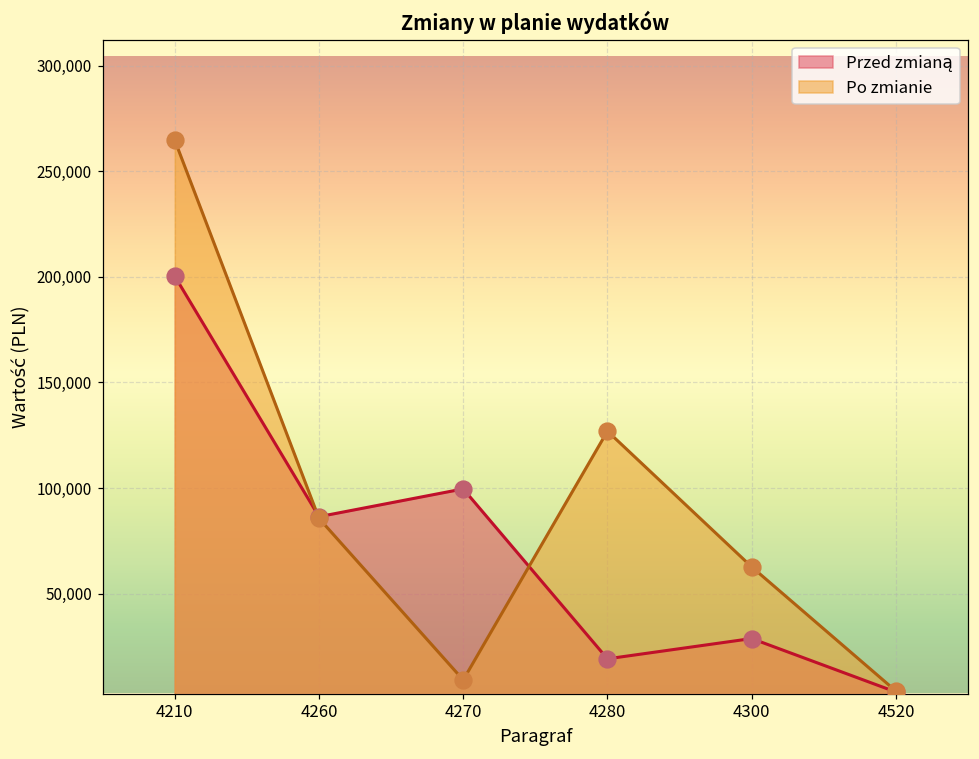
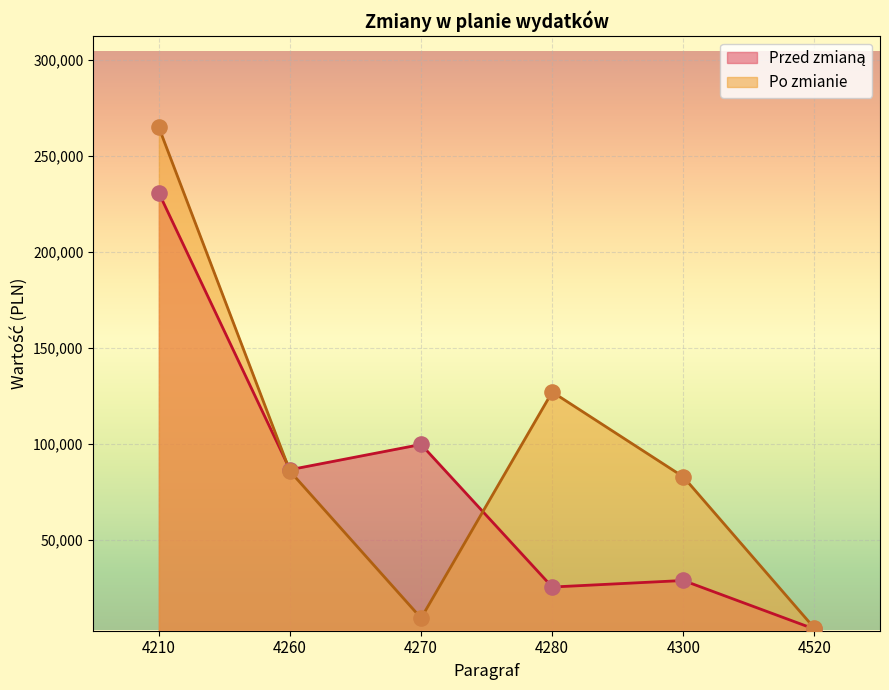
  {
    "Przed zmianą": {
-     "4210": "200,000",
+     "4210": "231,000",
      "4270": "100,000",
-     "4280": "19,000",
+     "4280": "25,000",
      "4300": "29,000"
    },
    "Po zmianie": {
      "4210": "265,000",
      "4270": "9,000",
      "4280": "127,000",
-     "4300": "63,000"
+     "4300": "83,000"
    }
  }
